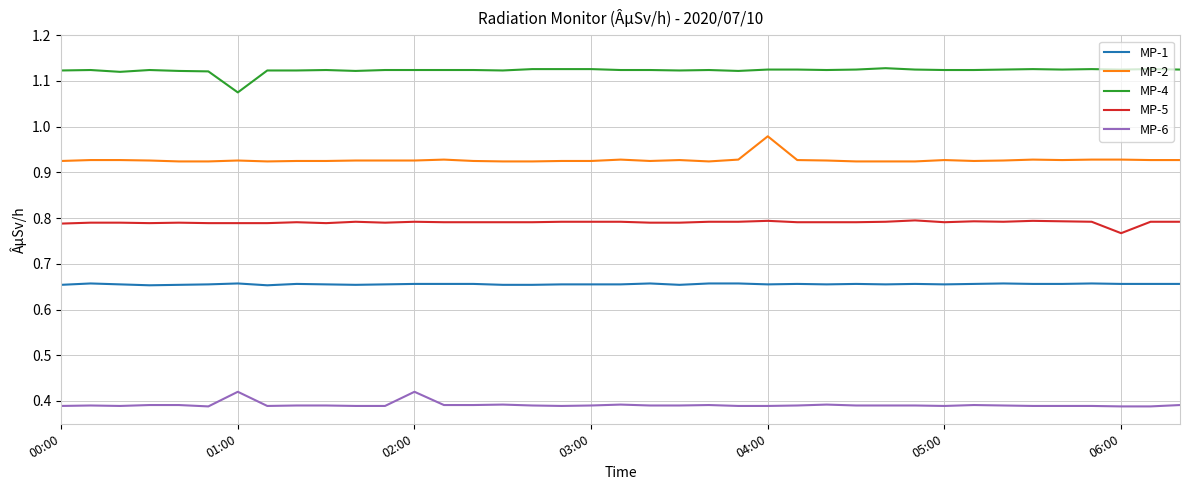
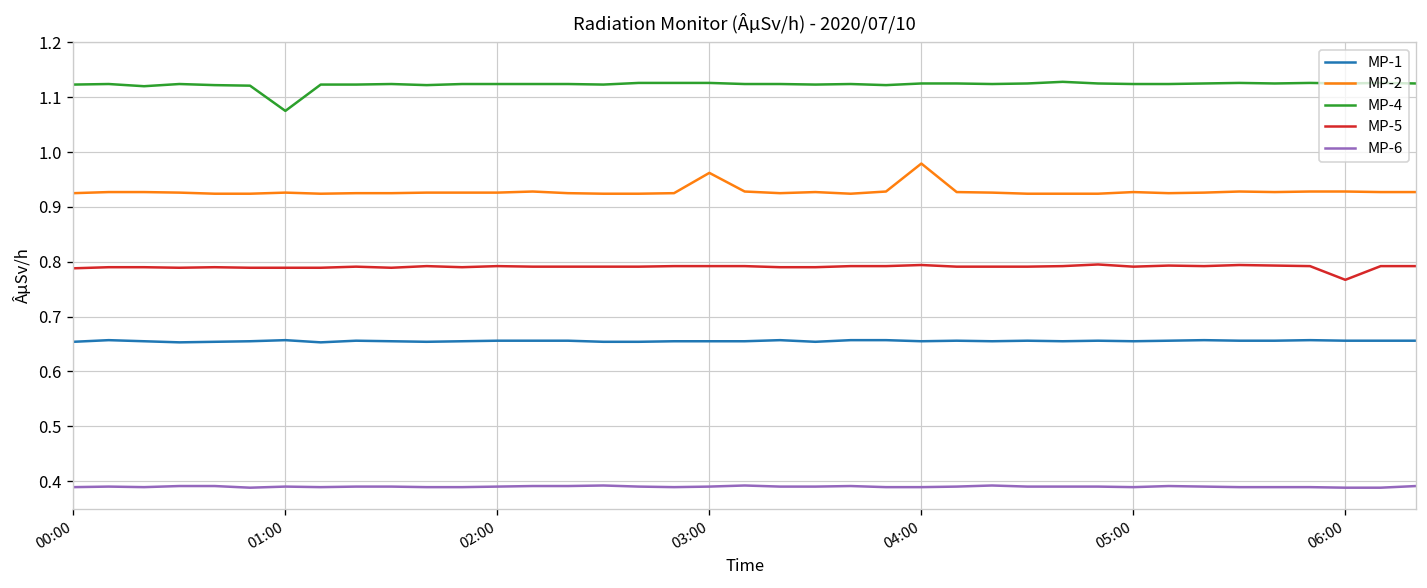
  {
    "MP-1": {
      "00:00": 0.65,
      "01:00": 0.66,
      "02:00": 0.66,
      "03:00": 0.66,
      "04:00": 0.66,
      "05:00": 0.66,
      "06:00": 0.66
    },
    "MP-2": {
      "00:00": 0.93,
      "01:00": 0.93,
      "02:00": 0.93,
-     "03:00": 0.93,
+     "03:00": 0.96,
      "04:00": 0.98,
      "05:00": 0.93,
      "06:00": 0.93
    },
    "MP-4": {
      "00:00": 1.12,
      "01:00": 1.08,
      "02:00": 1.12,
      "03:00": 1.13,
      "04:00": 1.13,
      "05:00": 1.12
    },
    "MP-5": {
      "00:00": 0.79,
      "01:00": 0.79,
      "02:00": 0.79,
      "03:00": 0.79,
      "04:00": 0.79,
      "05:00": 0.79,
      "06:00": 0.77
    },
    "MP-6": {
      "00:00": 0.39,
-     "01:00": 0.42,
-     "02:00": 0.42,
+     "01:00": 0.39,
+     "02:00": 0.39,
      "03:00": 0.39,
      "04:00": 0.39,
      "05:00": 0.39,
      "06:00": 0.39
    }
  }
